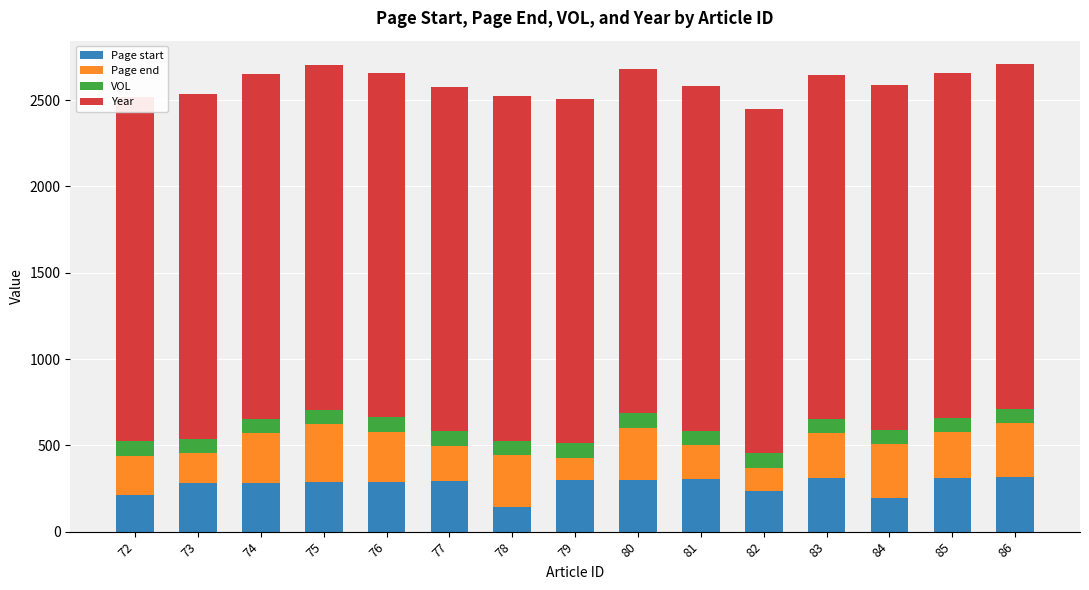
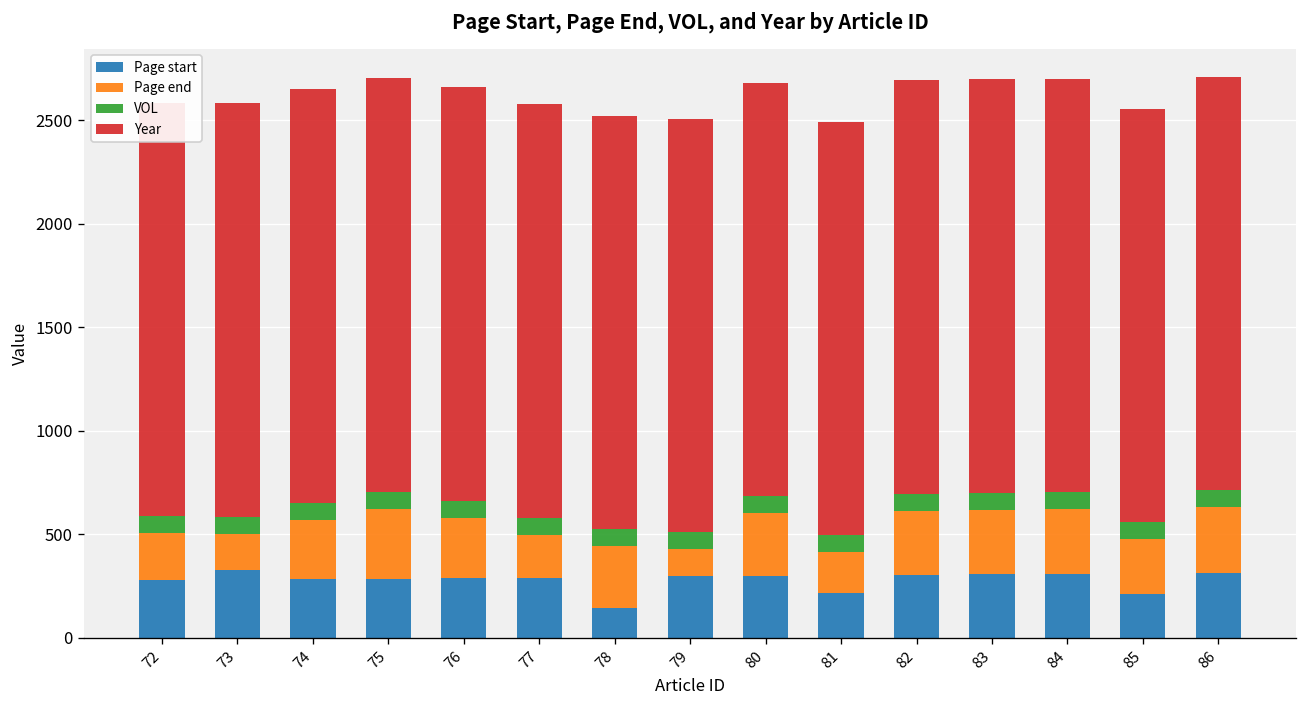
  {
    "Page start": {
-     "72": 210,
-     "73": 280,
+     "72": 280,
+     "73": 330,
      "74": 280,
      "75": 290,
      "76": 290,
      "77": 290,
      "78": 140,
      "79": 300,
      "80": 300,
-     "81": 300,
-     "82": 230,
+     "81": 220,
+     "82": 310,
      "83": 310,
-     "84": 190,
-     "85": 310,
+     "84": 310,
+     "85": 210,
      "86": 310
    },
    "Page end": {
      "72": 230,
      "73": 170,
      "74": 290,
      "75": 340,
      "76": 290,
      "77": 210,
      "78": 300,
      "79": 130,
      "80": 300,
      "81": 200,
-     "82": 140,
-     "83": 260,
+     "82": 310,
+     "83": 310,
      "84": 310,
      "85": 270,
      "86": 320
    },
    "VOL": {
      "72": 80,
      "73": 80,
      "74": 80,
      "75": 80,
      "76": 80,
      "77": 80,
      "78": 80,
      "79": 80,
      "80": 80,
      "81": 80,
      "82": 80,
      "83": 80,
      "84": 80,
      "85": 80,
      "86": 80
    },
    "Year": {
      "73": 2000,
      "74": 2000,
      "75": 2000,
      "76": 2000,
      "77": 2000,
      "78": 2000,
      "79": 2000,
      "80": 2000,
      "81": 2000,
      "82": 2000,
      "83": 2000,
      "84": 2000,
      "85": 2000,
      "86": 2000
    }
  }
